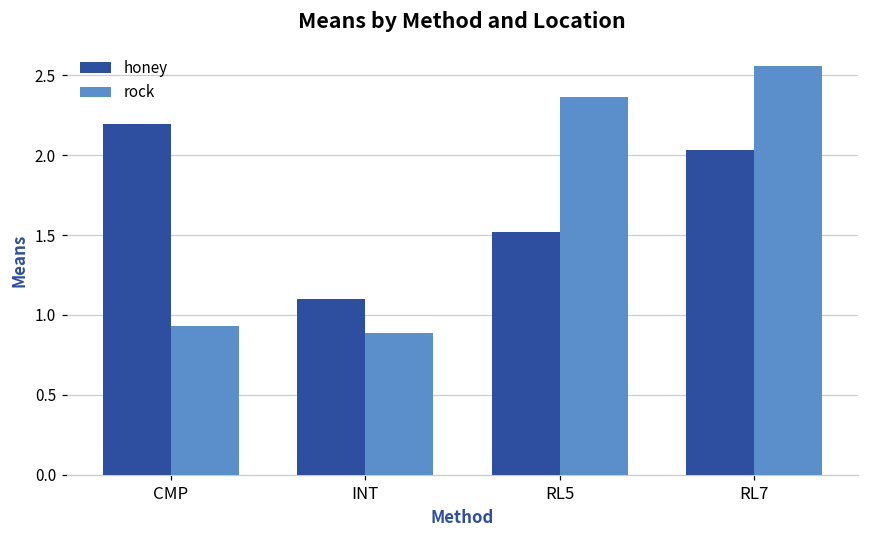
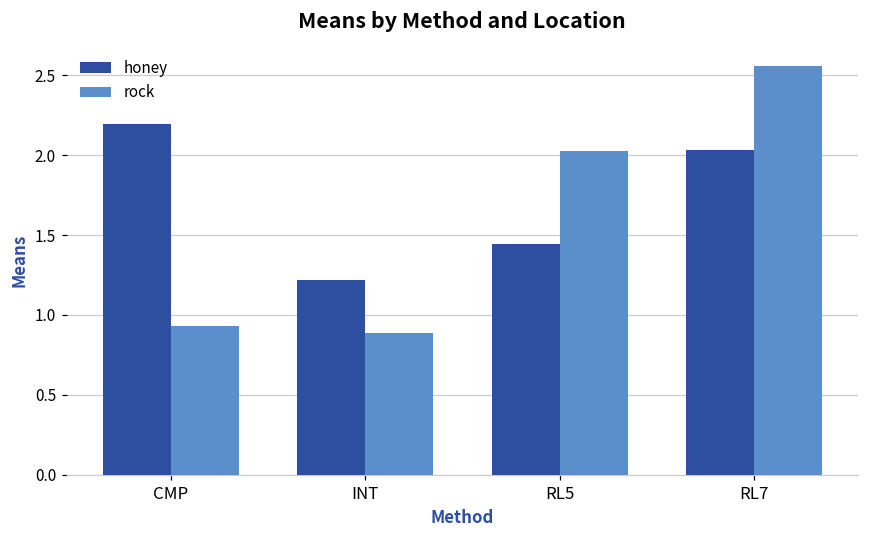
  {
    "honey": {
      "CMP": 2.20,
-     "INT": 1.10,
-     "RL5": 1.52,
+     "INT": 1.22,
+     "RL5": 1.44,
      "RL7": 2.03
    },
    "rock": {
      "CMP": 0.93,
      "INT": 0.89,
-     "RL5": 2.36,
+     "RL5": 2.03,
      "RL7": 2.56
    }
  }
